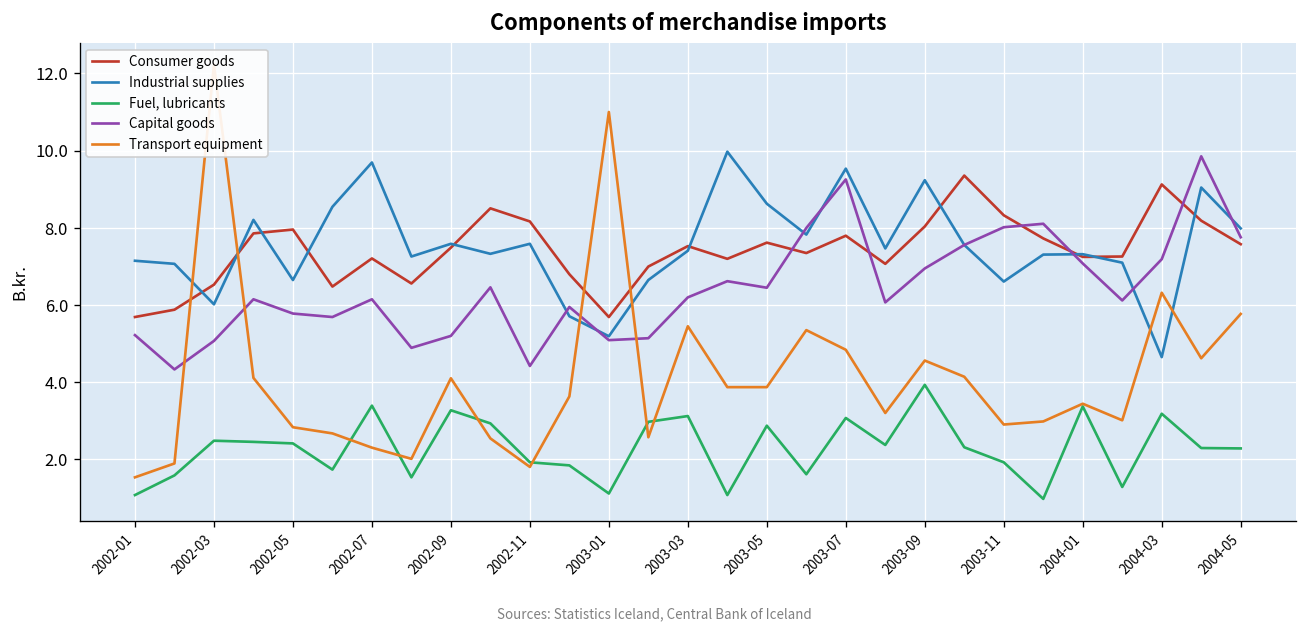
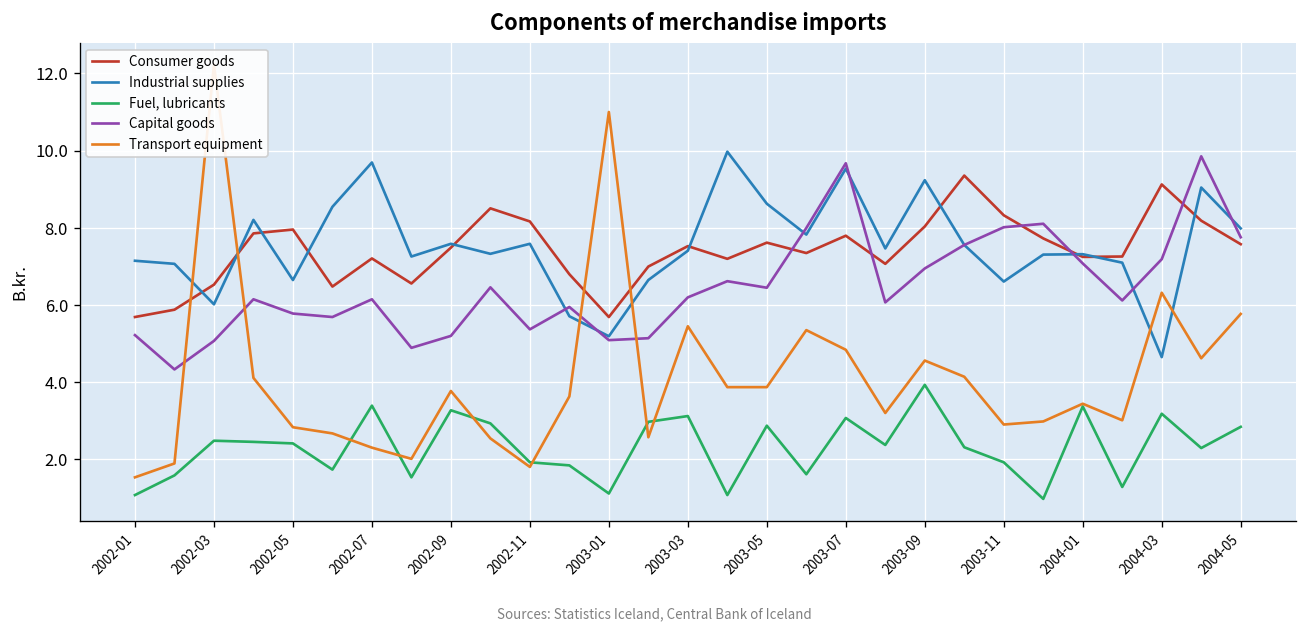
  {
    "Consumer goods": {
      "2002-01": 5.7,
      "2002-03": 6.5,
      "2002-05": 8.0,
      "2002-07": 7.2,
      "2002-09": 7.5,
      "2002-11": 8.2,
      "2003-01": 5.7,
      "2003-03": 7.5,
      "2003-05": 7.6,
      "2003-07": 7.8,
      "2003-09": 8.0,
      "2003-11": 8.3,
      "2004-03": 9.1,
      "2004-05": 7.6
    },
    "Industrial supplies": {
      "2002-01": 7.1,
      "2002-03": 6.0,
      "2002-05": 6.6,
      "2002-07": 9.7,
      "2002-09": 7.6,
      "2002-11": 7.6,
      "2003-01": 5.2,
      "2003-03": 7.4,
      "2003-05": 8.6,
      "2003-07": 9.5,
      "2003-09": 9.2,
      "2003-11": 6.6,
      "2004-03": 4.6,
      "2004-05": 8.0
    },
    "Fuel, lubricants": {
      "2002-01": 1.1,
      "2002-03": 2.5,
      "2002-05": 2.4,
      "2002-07": 3.4,
      "2002-09": 3.3,
      "2002-11": 1.9,
      "2003-01": 1.1,
      "2003-03": 3.1,
      "2003-05": 2.9,
      "2003-07": 3.1,
      "2003-09": 3.9,
      "2003-11": 1.9,
      "2004-03": 3.2,
-     "2004-05": 2.3
+     "2004-05": 2.8
    },
    "Capital goods": {
      "2002-01": 5.2,
      "2002-03": 5.1,
      "2002-05": 5.8,
      "2002-07": 6.1,
      "2002-09": 5.2,
-     "2002-11": 4.4,
+     "2002-11": 5.4,
      "2003-01": 5.1,
      "2003-03": 6.2,
      "2003-05": 6.4,
-     "2003-07": 9.3,
+     "2003-07": 9.7,
      "2003-09": 6.9,
      "2003-11": 8.0,
      "2004-01": 7.1,
      "2004-03": 7.2,
      "2004-05": 7.8
    },
    "Transport equipment": {
      "2002-01": 1.5,
      "2002-05": 2.8,
      "2002-07": 2.3,
-     "2002-09": 4.1,
+     "2002-09": 3.8,
      "2002-11": 1.8,
      "2003-01": 11.0,
      "2003-03": 5.4,
      "2003-05": 3.9,
      "2003-07": 4.8,
      "2003-09": 4.6,
      "2003-11": 2.9,
      "2004-03": 6.3,
      "2004-05": 5.8
    }
  }
